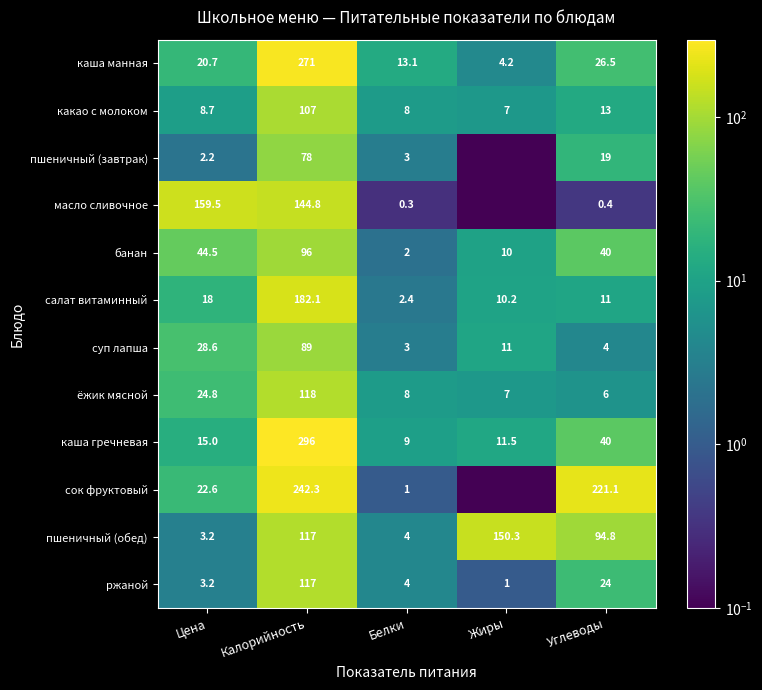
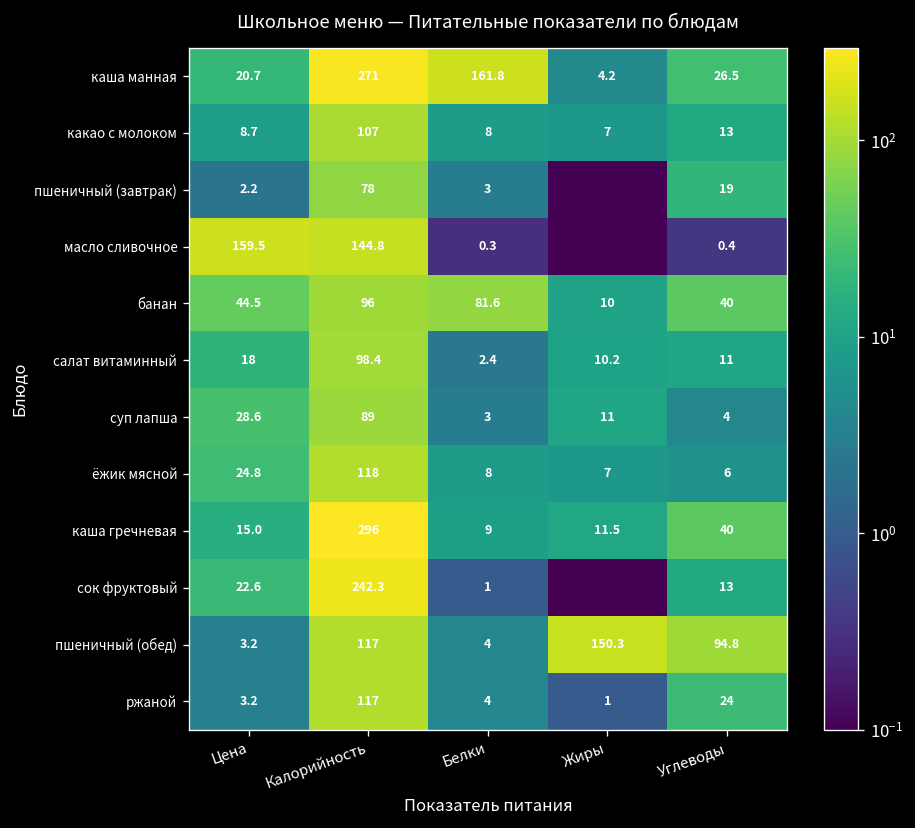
  {
    "каша манная": {
      "Цена": 20.7,
      "Калорийность": 271,
-     "Белки": 13.1,
+     "Белки": 161.8,
      "Жиры": 4.2,
      "Углеводы": 26.5
    },
    "какао с молоком": {
      "Цена": 8.7,
      "Калорийность": 107,
      "Белки": 8,
      "Жиры": 7,
      "Углеводы": 13
    },
    "пшеничный (завтрак)": {
      "Цена": 2.2,
      "Калорийность": 78,
      "Белки": 3,
      "Углеводы": 19
    },
    "масло сливочное": {
      "Цена": 159.5,
      "Калорийность": 144.8,
      "Белки": 0.3,
      "Углеводы": 0.4
    },
    "банан": {
      "Цена": 44.5,
      "Калорийность": 96,
-     "Белки": 2,
+     "Белки": 81.6,
      "Жиры": 10,
      "Углеводы": 40
    },
    "салат витаминный": {
      "Цена": 18,
-     "Калорийность": 182.1,
+     "Калорийность": 98.4,
      "Белки": 2.4,
      "Жиры": 10.2,
      "Углеводы": 11
    },
    "суп лапша": {
      "Цена": 28.6,
      "Калорийность": 89,
      "Белки": 3,
      "Жиры": 11,
      "Углеводы": 4
    },
    "ёжик мясной": {
      "Цена": 24.8,
      "Калорийность": 118,
      "Белки": 8,
      "Жиры": 7,
      "Углеводы": 6
    },
    "каша гречневая": {
      "Цена": 15.0,
      "Калорийность": 296,
      "Белки": 9,
      "Жиры": 11.5,
      "Углеводы": 40
    },
    "сок фруктовый": {
      "Цена": 22.6,
      "Калорийность": 242.3,
      "Белки": 1,
-     "Углеводы": 221.1
+     "Углеводы": 13
    },
    "пшеничный (обед)": {
      "Цена": 3.2,
      "Калорийность": 117,
      "Белки": 4,
      "Жиры": 150.3,
      "Углеводы": 94.8
    },
    "ржаной": {
      "Цена": 3.2,
      "Калорийность": 117,
      "Белки": 4,
      "Жиры": 1,
      "Углеводы": 24
    }
  }
